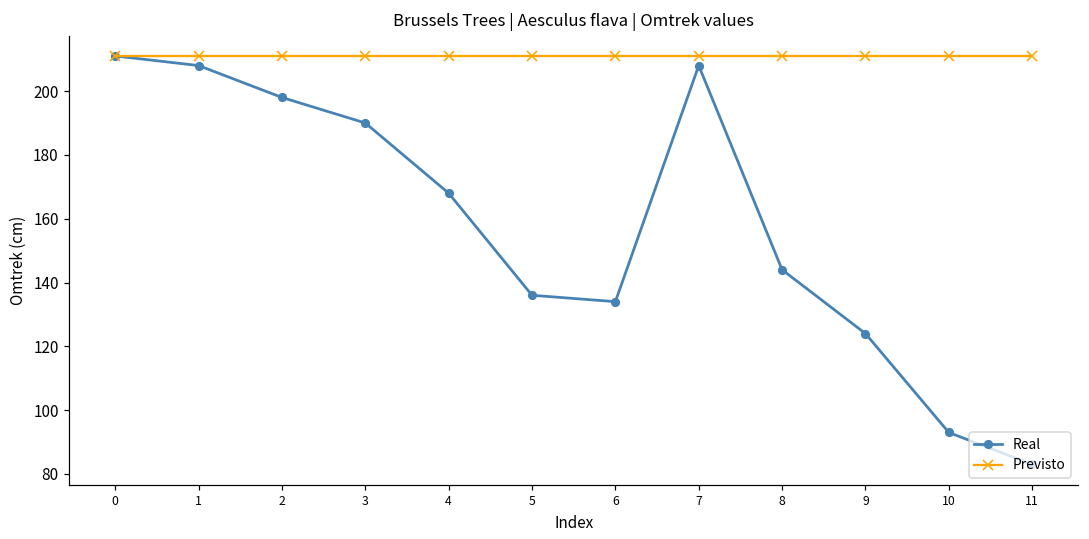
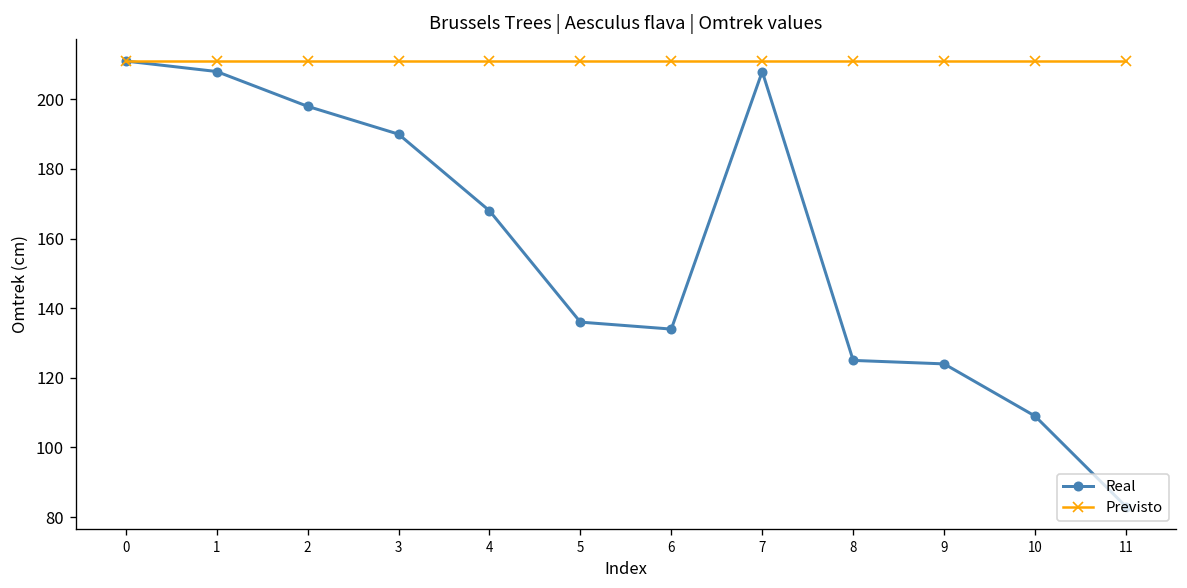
  {
    "Real": {
      "1": 208,
      "2": 198,
      "3": 190,
      "4": 168,
      "5": 136,
      "6": 134,
      "7": 208,
-     "8": 144,
+     "8": 125,
      "9": 124,
-     "10": 93
+     "10": 109
    },
    "Previsto": {
      "1": 211,
      "2": 211,
      "3": 211,
      "4": 211,
      "5": 211,
      "6": 211,
      "7": 211,
      "8": 211,
      "9": 211,
      "10": 211,
      "11": 211
    }
  }
